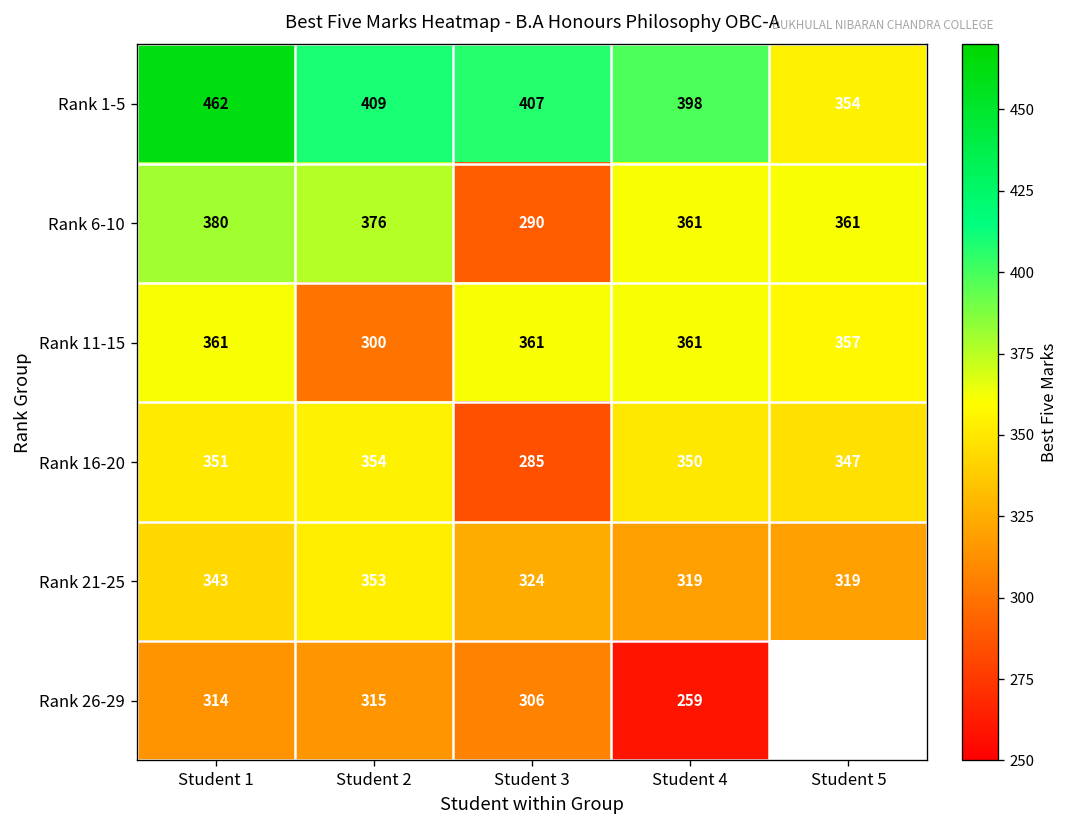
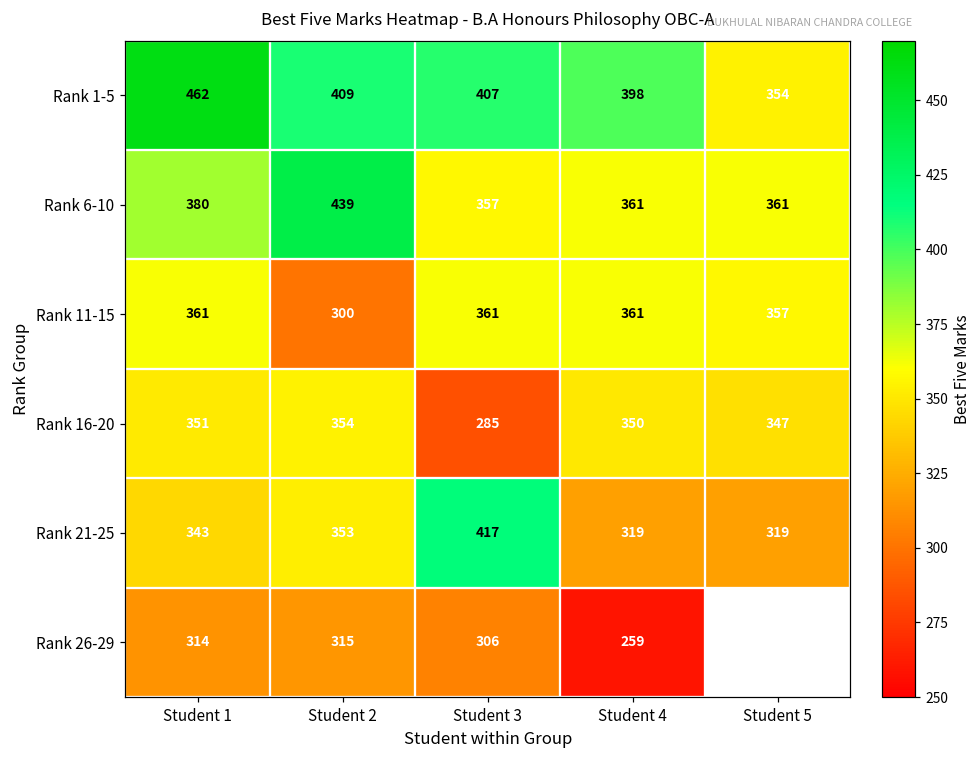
  {
    "Rank 1-5": {
      "Student 1": 462,
      "Student 2": 409,
      "Student 3": 407,
      "Student 4": 398,
      "Student 5": 354
    },
    "Rank 6-10": {
      "Student 1": 380,
-     "Student 2": 376,
-     "Student 3": 290,
+     "Student 2": 439,
+     "Student 3": 357,
      "Student 4": 361,
      "Student 5": 361
    },
    "Rank 11-15": {
      "Student 1": 361,
      "Student 2": 300,
      "Student 3": 361,
      "Student 4": 361,
      "Student 5": 357
    },
    "Rank 16-20": {
      "Student 1": 351,
      "Student 2": 354,
      "Student 3": 285,
      "Student 4": 350,
      "Student 5": 347
    },
    "Rank 21-25": {
      "Student 1": 343,
      "Student 2": 353,
-     "Student 3": 324,
+     "Student 3": 417,
      "Student 4": 319,
      "Student 5": 319
    },
    "Rank 26-29": {
      "Student 1": 314,
      "Student 2": 315,
      "Student 3": 306,
      "Student 4": 259
    }
  }
